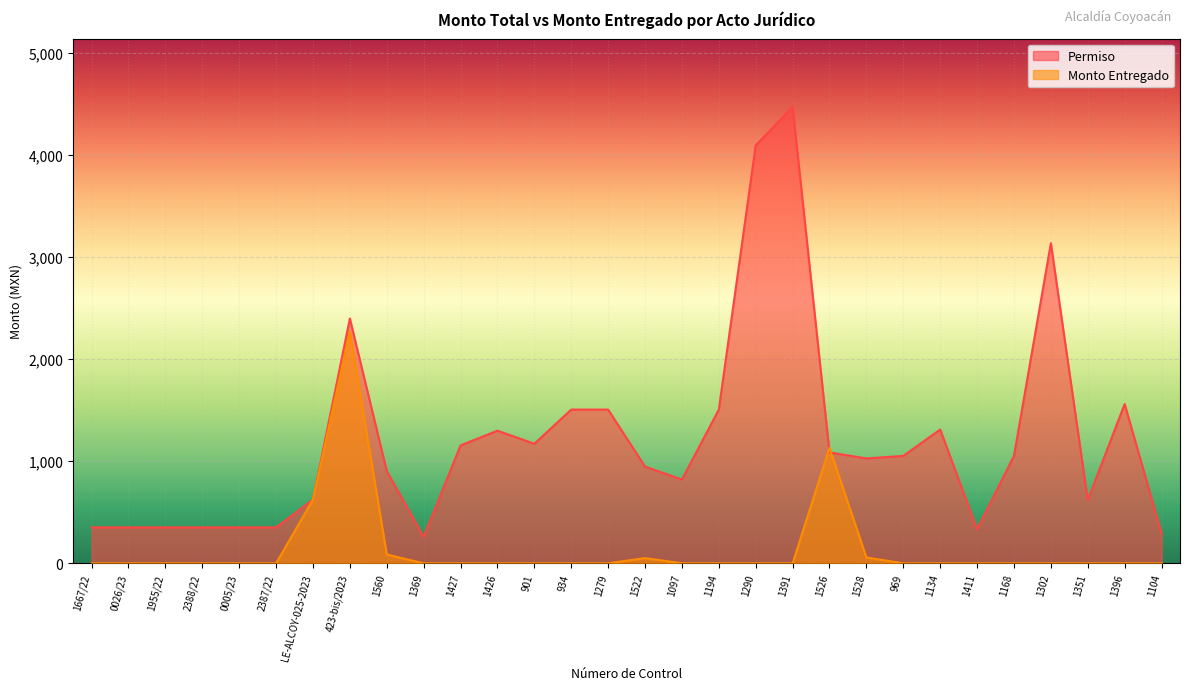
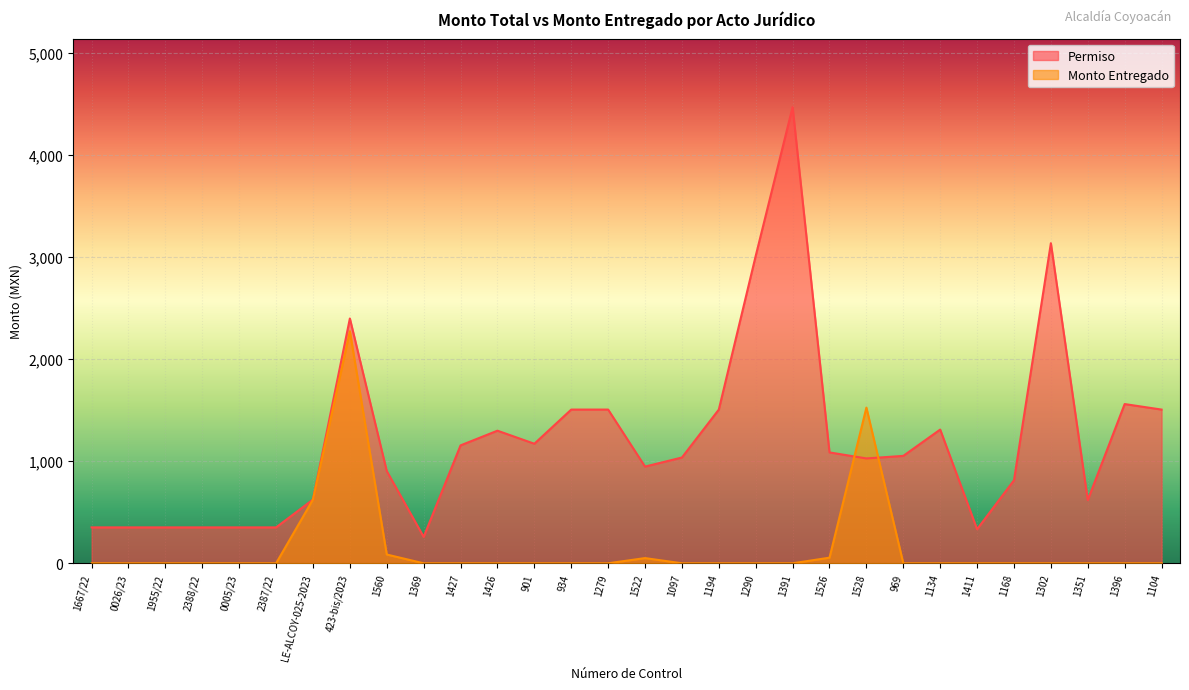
  {
    "Permiso": {
      "1667/22": "350",
      "0026/23": "350",
      "1955/22": "350",
      "2388/22": "350",
      "0005/23": "350",
      "2387/22": "350",
      "423-bis/2023": "2,400",
      "1560": "900",
      "1369": "260",
      "1427": "1,160",
      "1426": "1,300",
      "901": "1,170",
      "934": "1,510",
      "1279": "1,510",
      "1522": "950",
-     "1097": "820",
+     "1097": "1,040",
      "1194": "1,510",
-     "1290": "4,100",
+     "1290": "3,010",
      "1391": "4,470",
      "1526": "1,090",
      "1528": "1,030",
      "969": "1,050",
      "1134": "1,310",
      "1411": "330",
-     "1168": "1,050",
+     "1168": "810",
      "1302": "3,140",
      "1351": "620",
      "1396": "1,560",
-     "1104": "290"
+     "1104": "1,510"
    },
    "Monto Entregado": {
      "1667/22": "0",
      "0026/23": "0",
      "1955/22": "0",
      "2388/22": "0",
      "0005/23": "0",
      "2387/22": "0",
      "423-bis/2023": "2,280",
      "1560": "90",
      "1369": "0",
      "1427": "0",
      "1426": "0",
      "901": "0",
      "934": "0",
      "1279": "0",
      "1522": "50",
      "1097": "0",
      "1194": "0",
      "1290": "0",
      "1391": "0",
-     "1526": "1,130",
-     "1528": "60",
+     "1526": "60",
+     "1528": "1,530",
      "969": "0",
      "1134": "0",
      "1411": "0",
      "1168": "0",
      "1302": "0",
      "1351": "0",
      "1396": "0",
      "1104": "0"
    }
  }
